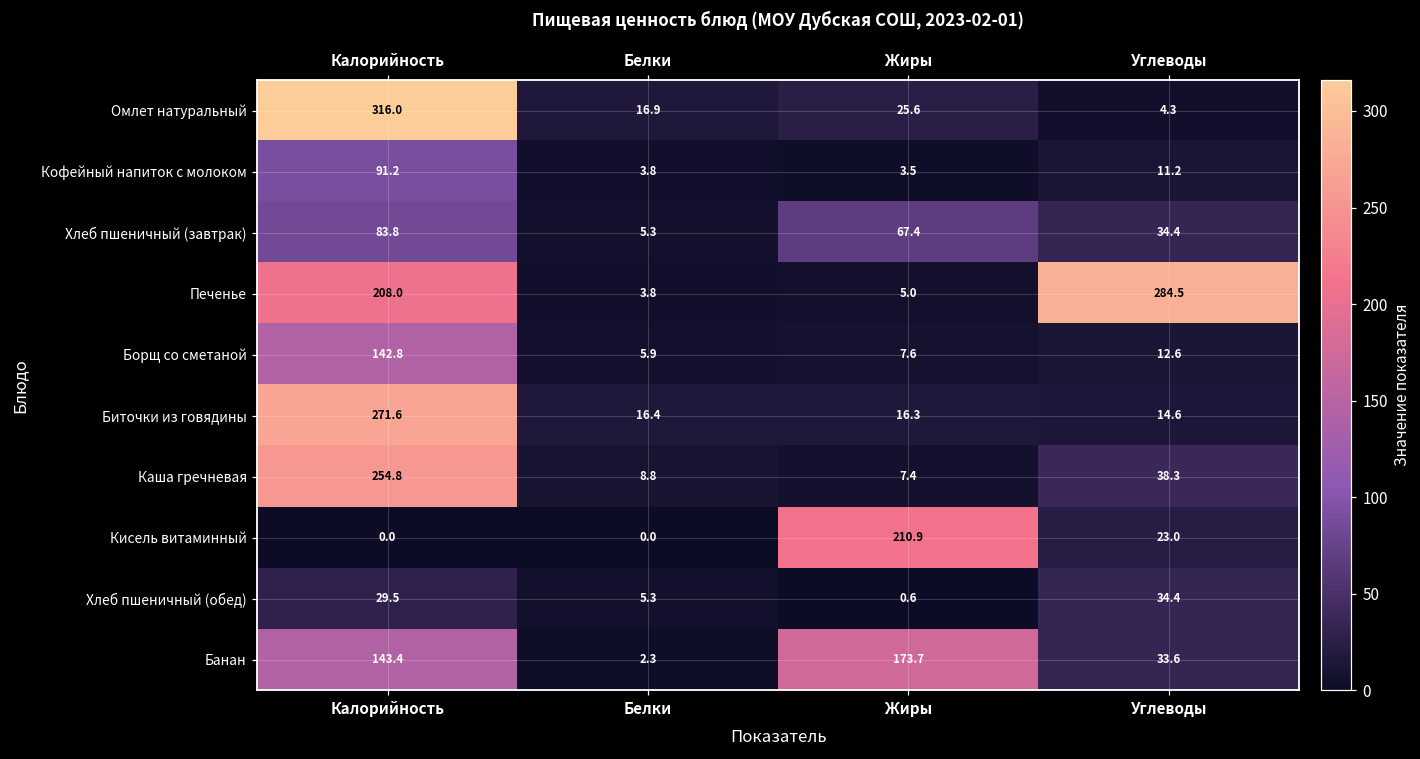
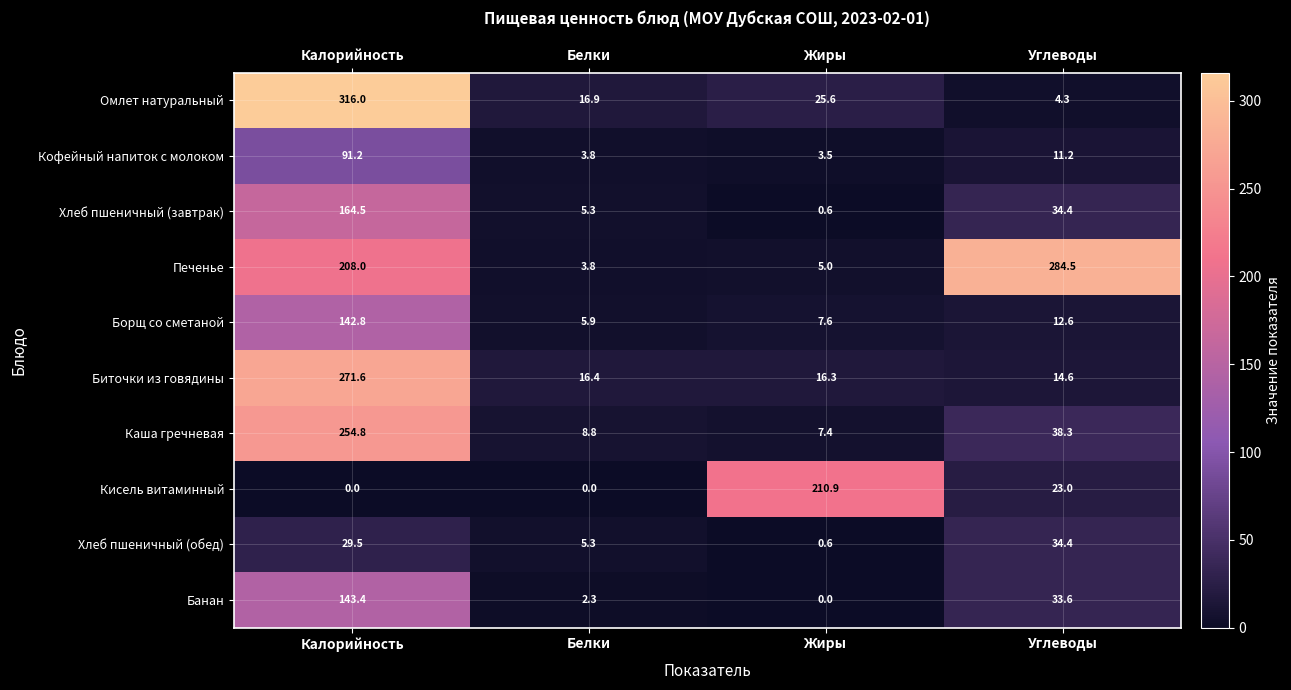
  {
    "Омлет натуральный": {
      "Калорийность": 316.0,
      "Белки": 16.9,
      "Жиры": 25.6,
      "Углеводы": 4.3
    },
    "Кофейный напиток с молоком": {
      "Калорийность": 91.2,
      "Белки": 3.8,
      "Жиры": 3.5,
      "Углеводы": 11.2
    },
    "Хлеб пшеничный (завтрак)": {
-     "Калорийность": 83.8,
+     "Калорийность": 164.5,
      "Белки": 5.3,
-     "Жиры": 67.4,
+     "Жиры": 0.6,
      "Углеводы": 34.4
    },
    "Печенье": {
      "Калорийность": 208.0,
      "Белки": 3.8,
      "Жиры": 5.0,
      "Углеводы": 284.5
    },
    "Борщ со сметаной": {
      "Калорийность": 142.8,
      "Белки": 5.9,
      "Жиры": 7.6,
      "Углеводы": 12.6
    },
    "Биточки из говядины": {
      "Калорийность": 271.6,
      "Белки": 16.4,
      "Жиры": 16.3,
      "Углеводы": 14.6
    },
    "Каша гречневая": {
      "Калорийность": 254.8,
      "Белки": 8.8,
      "Жиры": 7.4,
      "Углеводы": 38.3
    },
    "Кисель витаминный": {
      "Калорийность": 0.0,
      "Белки": 0.0,
      "Жиры": 210.9,
      "Углеводы": 23.0
    },
    "Хлеб пшеничный (обед)": {
      "Калорийность": 29.5,
      "Белки": 5.3,
      "Жиры": 0.6,
      "Углеводы": 34.4
    },
    "Банан": {
      "Калорийность": 143.4,
      "Белки": 2.3,
-     "Жиры": 173.7,
+     "Жиры": 0.0,
      "Углеводы": 33.6
    }
  }
